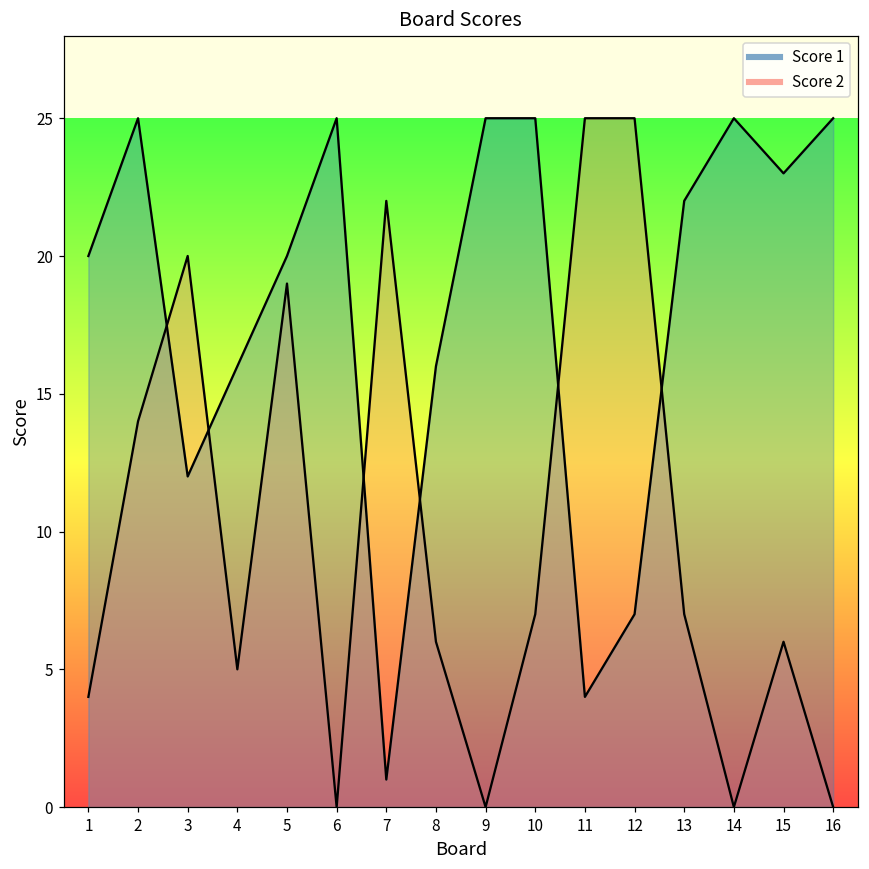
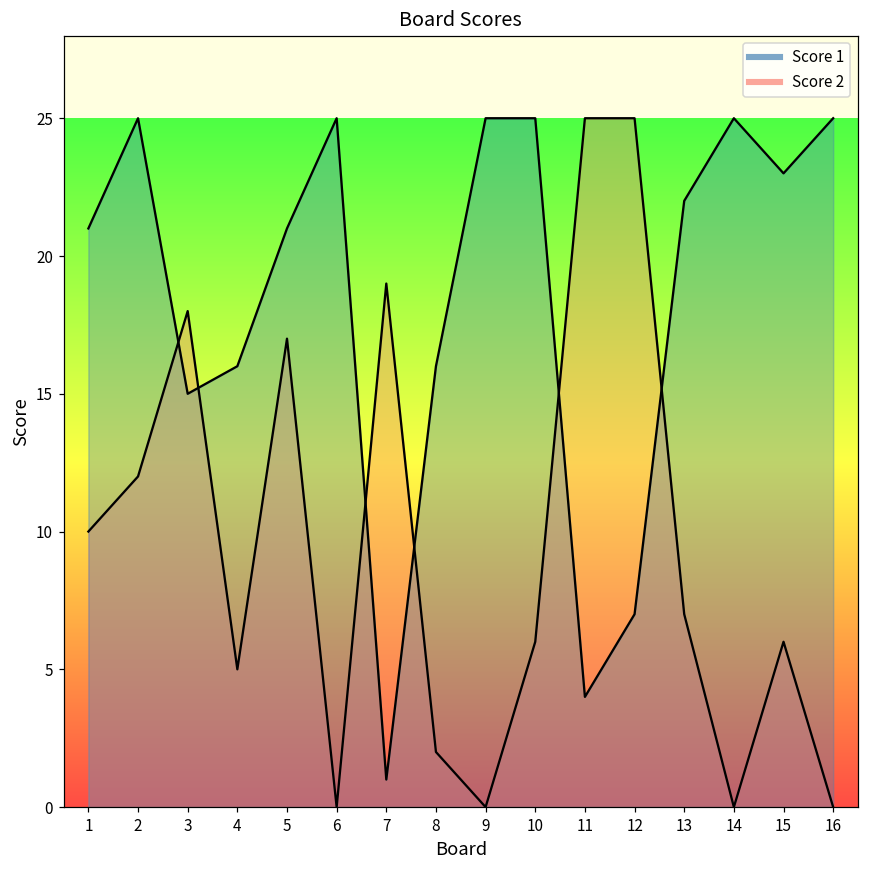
  {
    "Score 2": {
-     "1": 4,
-     "2": 14,
-     "3": 20,
+     "1": 10,
+     "2": 12,
+     "3": 18,
      "4": 5,
-     "5": 19,
+     "5": 17,
      "6": 0,
-     "7": 22,
-     "8": 6,
+     "7": 19,
+     "8": 2,
      "9": 0,
-     "10": 7,
+     "10": 6,
      "11": 25,
      "12": 25,
      "13": 7,
      "14": 0,
      "15": 6,
      "16": 0
    },
    "Score 1": {
-     "1": 20,
+     "1": 21,
      "2": 25,
-     "3": 12,
+     "3": 15,
      "4": 16,
-     "5": 20,
+     "5": 21,
      "6": 25,
      "7": 1,
      "8": 16,
      "9": 25,
      "10": 25,
      "11": 4,
      "12": 7,
      "13": 22,
      "14": 25,
      "15": 23,
      "16": 25
    }
  }
